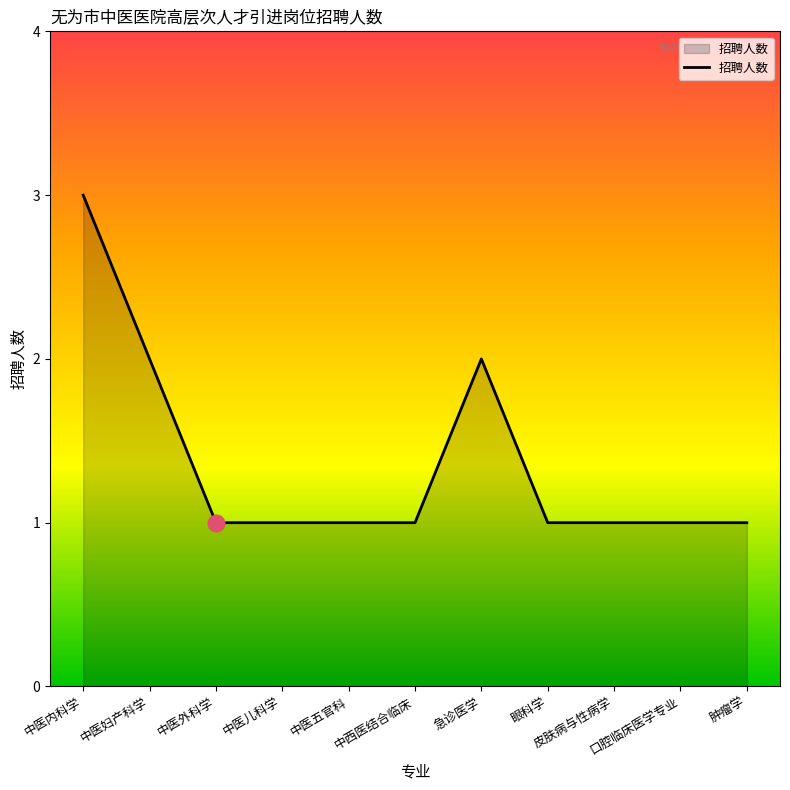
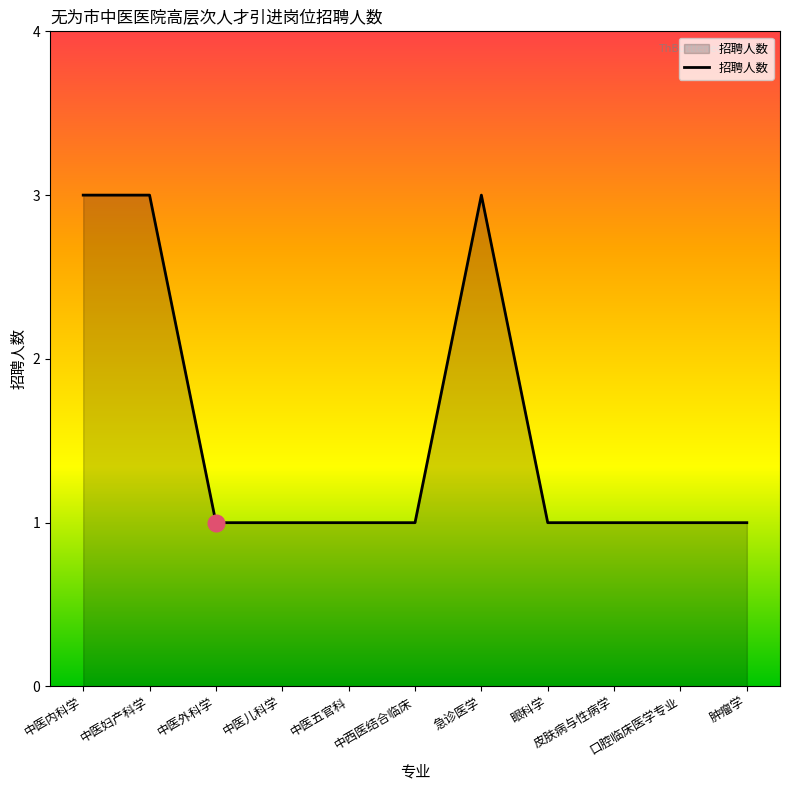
  {
    "招聘人数": {
      "中医内科学": 3,
-     "中医妇产科学": 2,
+     "中医妇产科学": 3,
      "中医儿科学": 1,
      "中医五官科": 1,
      "中西医结合临床": 1,
-     "急诊医学": 2,
+     "急诊医学": 3,
      "眼科学": 1,
      "皮肤病与性病学": 1,
      "口腔临床医学专业": 1,
      "肿瘤学": 1
    }
  }
